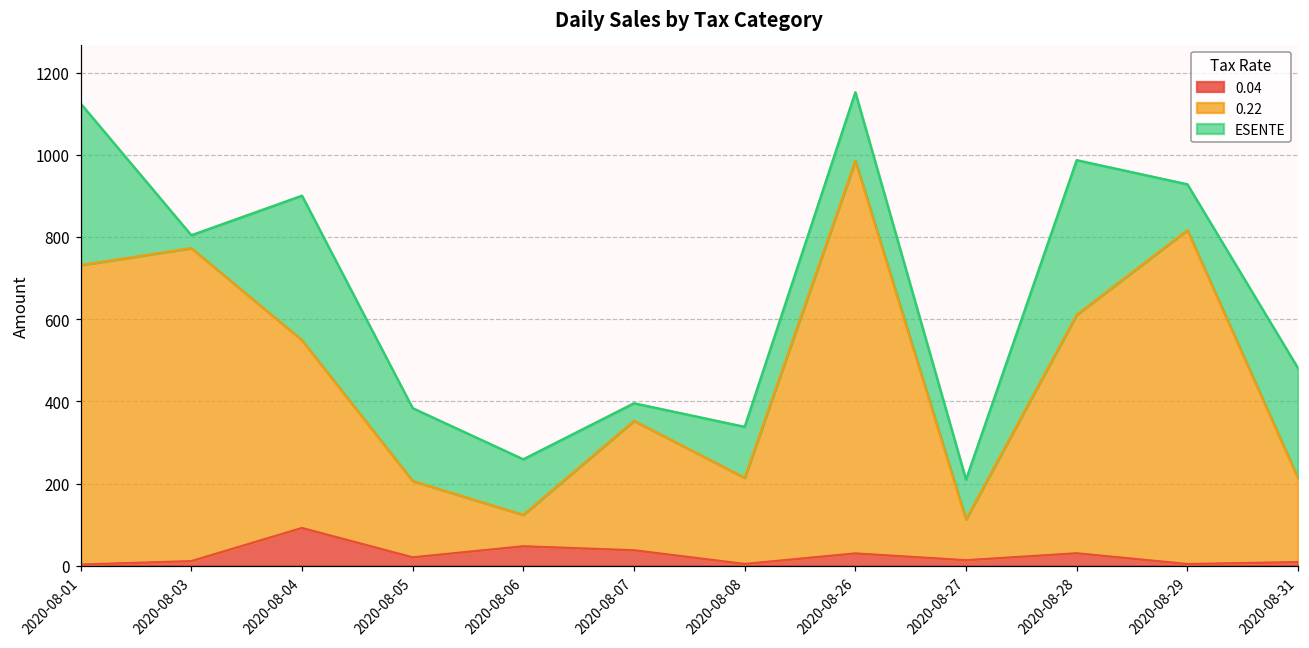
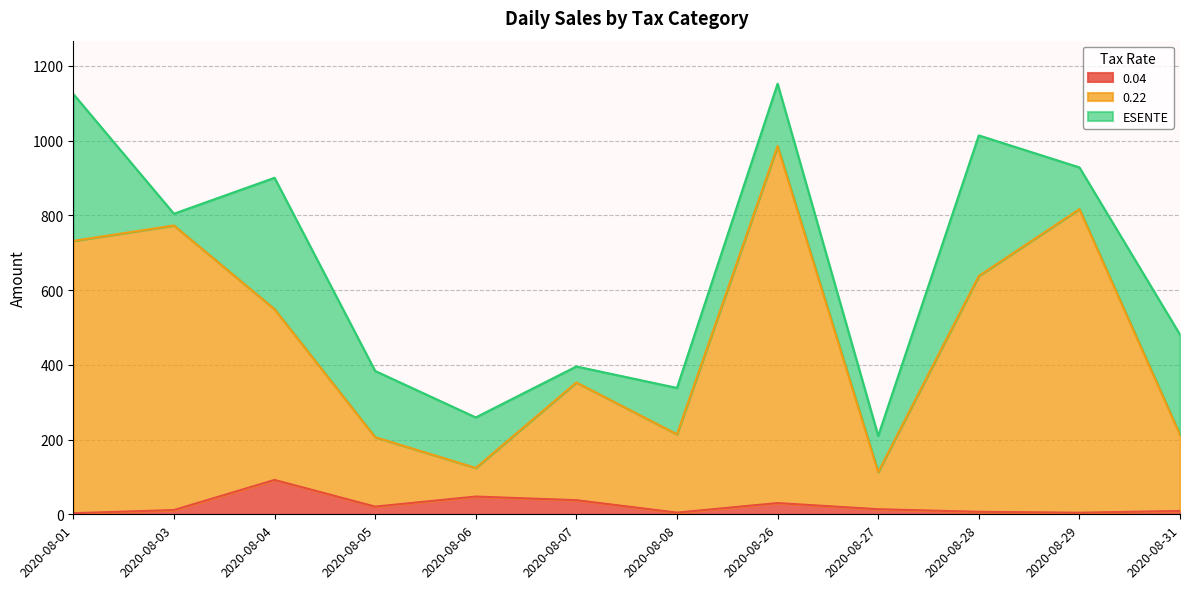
  {
    "0.04": {
      "2020-08-01": 0,
      "2020-08-03": 10,
      "2020-08-04": 90,
      "2020-08-05": 20,
      "2020-08-06": 50,
      "2020-08-07": 40,
      "2020-08-08": 0,
      "2020-08-26": 30,
      "2020-08-27": 10,
-     "2020-08-28": 30,
+     "2020-08-28": 10,
      "2020-08-29": 0,
      "2020-08-31": 10
    },
    "0.22": {
      "2020-08-01": 730,
      "2020-08-03": 760,
      "2020-08-04": 460,
      "2020-08-05": 190,
      "2020-08-06": 80,
      "2020-08-07": 320,
      "2020-08-08": 210,
      "2020-08-26": 960,
      "2020-08-27": 100,
-     "2020-08-28": 580,
+     "2020-08-28": 630,
      "2020-08-29": 810,
      "2020-08-31": 200
    },
    "ESENTE": {
      "2020-08-01": 390,
      "2020-08-03": 30,
      "2020-08-04": 350,
      "2020-08-05": 180,
      "2020-08-06": 140,
      "2020-08-07": 40,
      "2020-08-08": 120,
      "2020-08-26": 170,
      "2020-08-27": 100,
      "2020-08-28": 380,
      "2020-08-29": 110,
      "2020-08-31": 270
    }
  }
